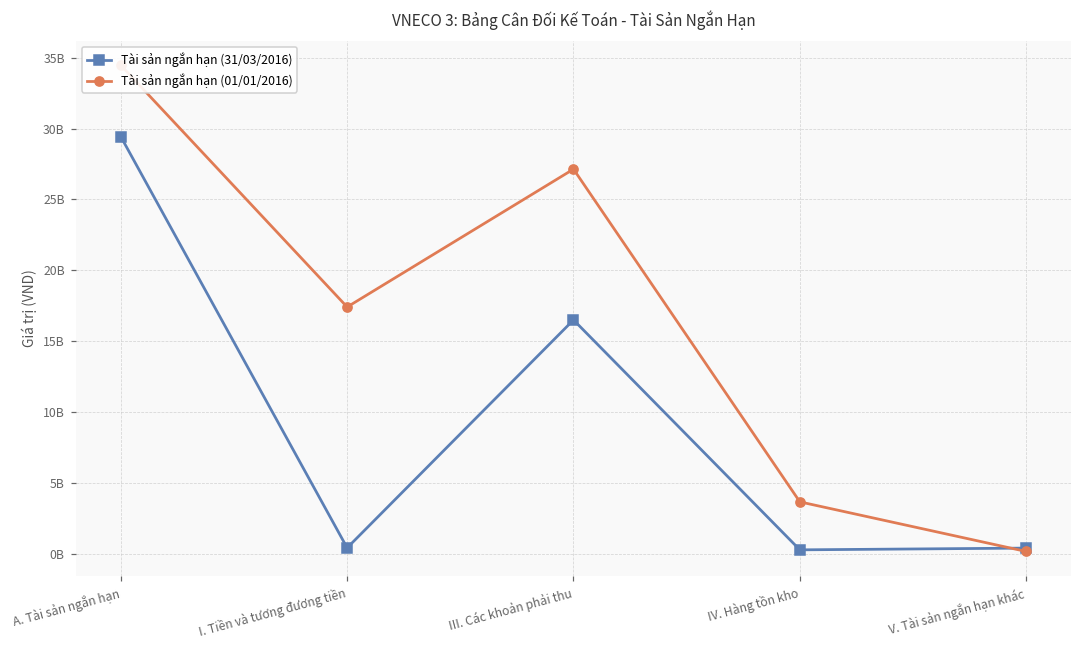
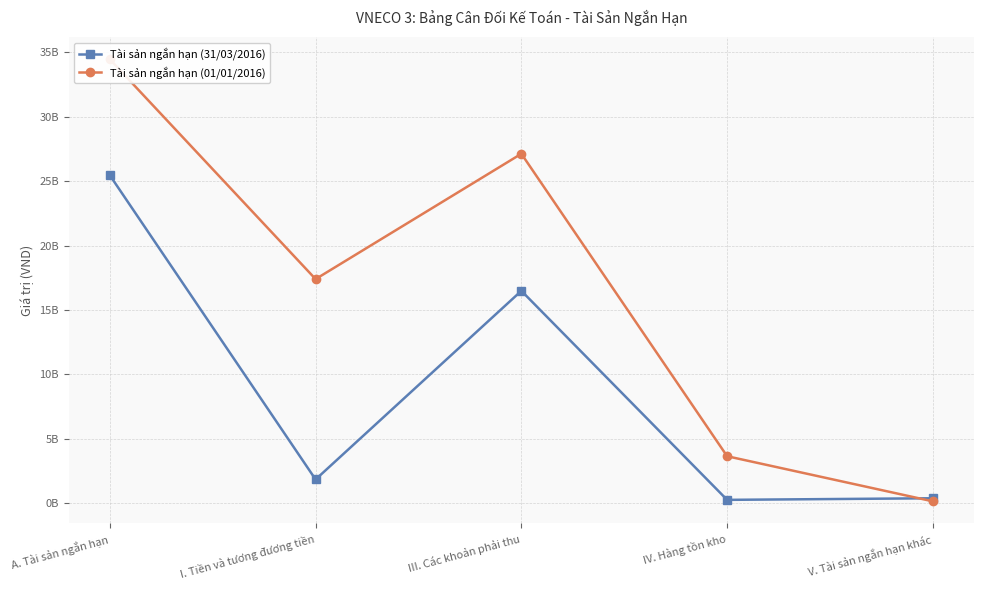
  {
    "Tài sản ngắn hạn (31/03/2016)": {
-     "A. Tài sản ngắn hạn": 29400000000,
-     "I. Tiền và tương đương tiền": 400000000,
+     "A. Tài sản ngắn hạn": 25500000000,
+     "I. Tiền và tương đương tiền": 1800000000,
      "III. Các khoản phải thu": 16500000000,
      "IV. Hàng tồn kho": 300000000,
      "V. Tài sản ngắn hạn khác": 400000000
    },
    "Tài sản ngắn hạn (01/01/2016)": {
      "I. Tiền và tương đương tiền": 17400000000,
      "III. Các khoản phải thu": 27100000000,
      "IV. Hàng tồn kho": 3700000000,
      "V. Tài sản ngắn hạn khác": 100000000
    }
  }
